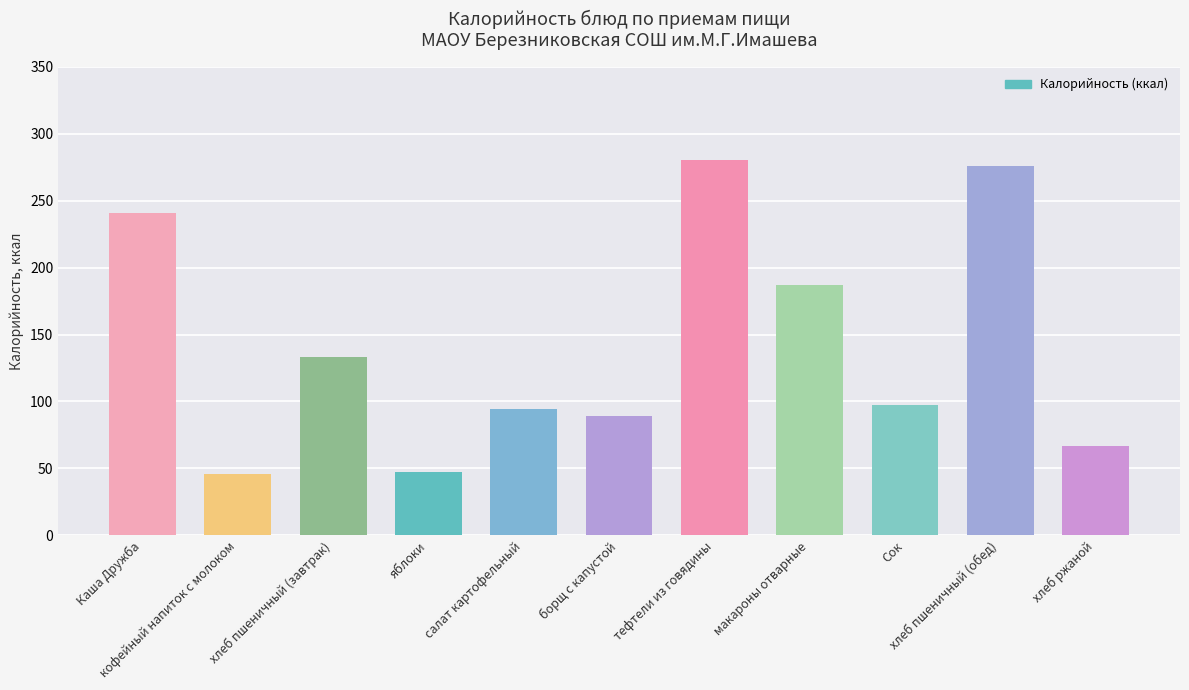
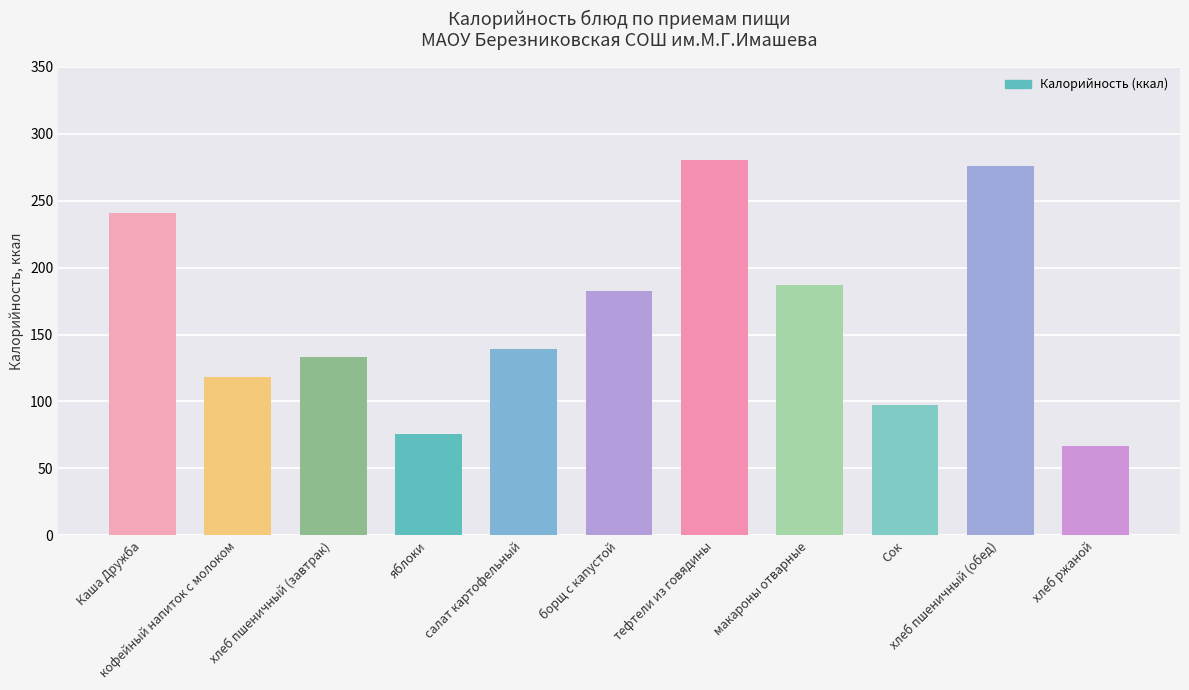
  {
    "Каша Дружба": 241,
-   "кофейный напиток с молоком": 46,
+   "кофейный напиток с молоком": 118,
    "хлеб пшеничный (завтрак)": 133,
-   "яблоки": 47,
-   "салат картофельный": 94,
-   "борщ с капустой": 89,
+   "яблоки": 75,
+   "салат картофельный": 139,
+   "борщ с капустой": 182,
    "тефтели из говядины": 280,
    "макароны отварные": 187,
    "Сок": 97,
    "хлеб пшеничный (обед)": 276,
    "хлеб ржаной": 67
  }
